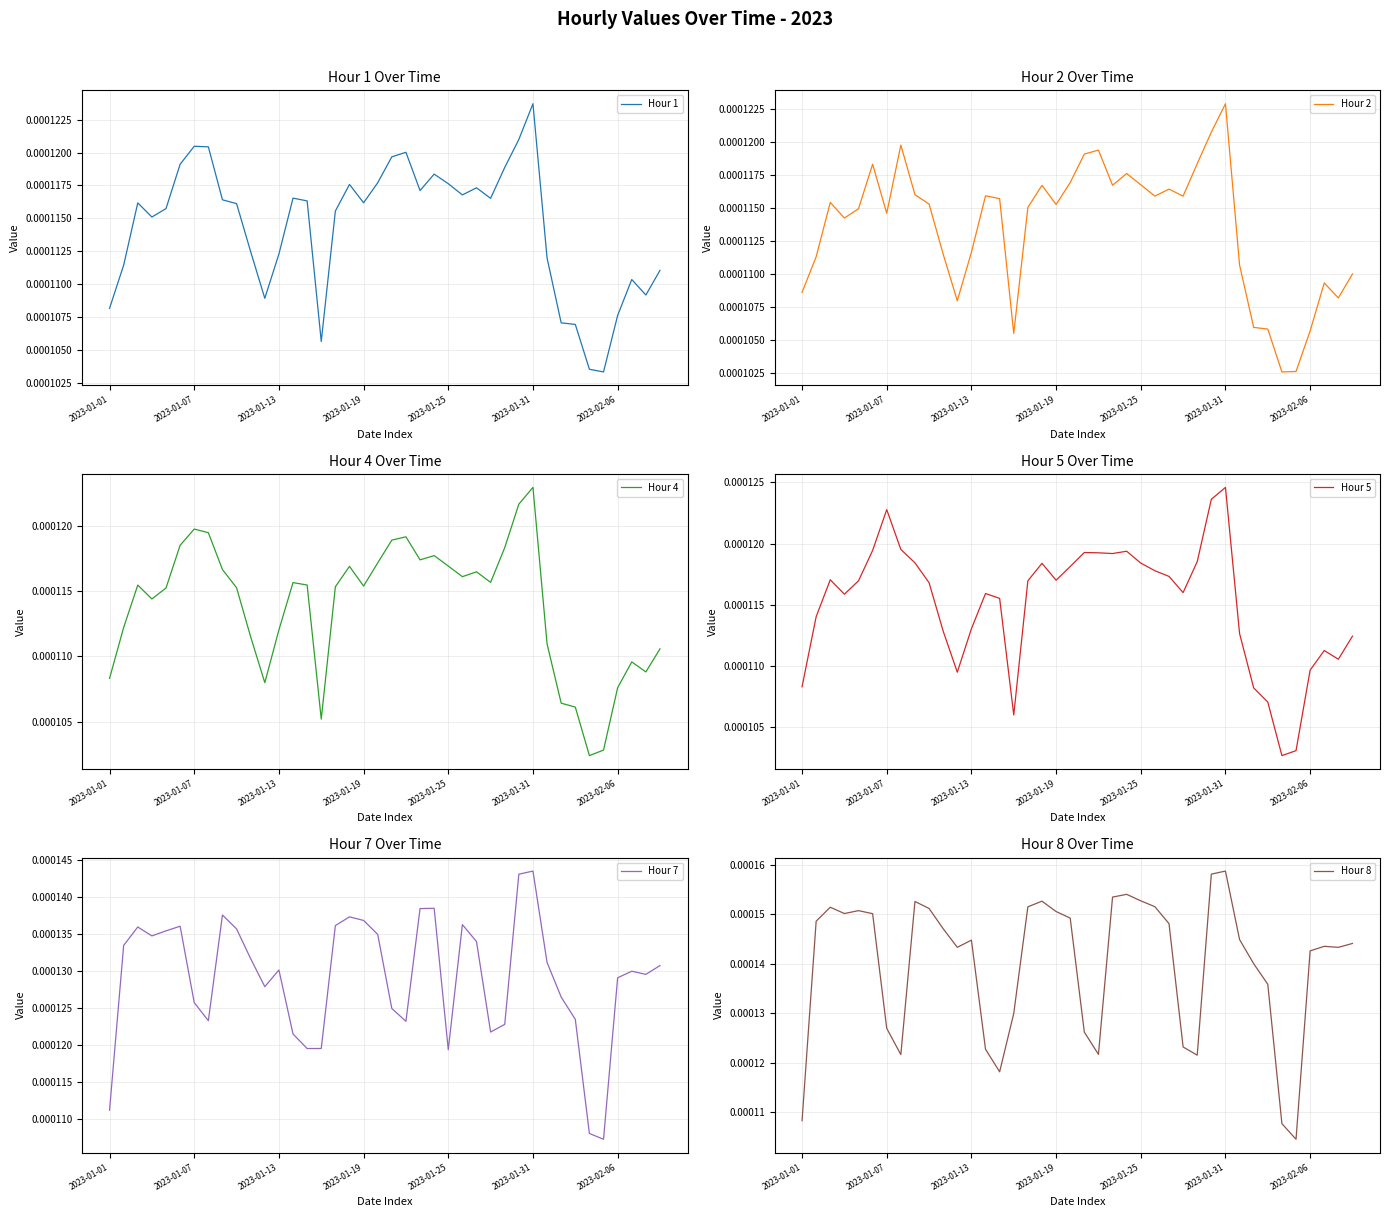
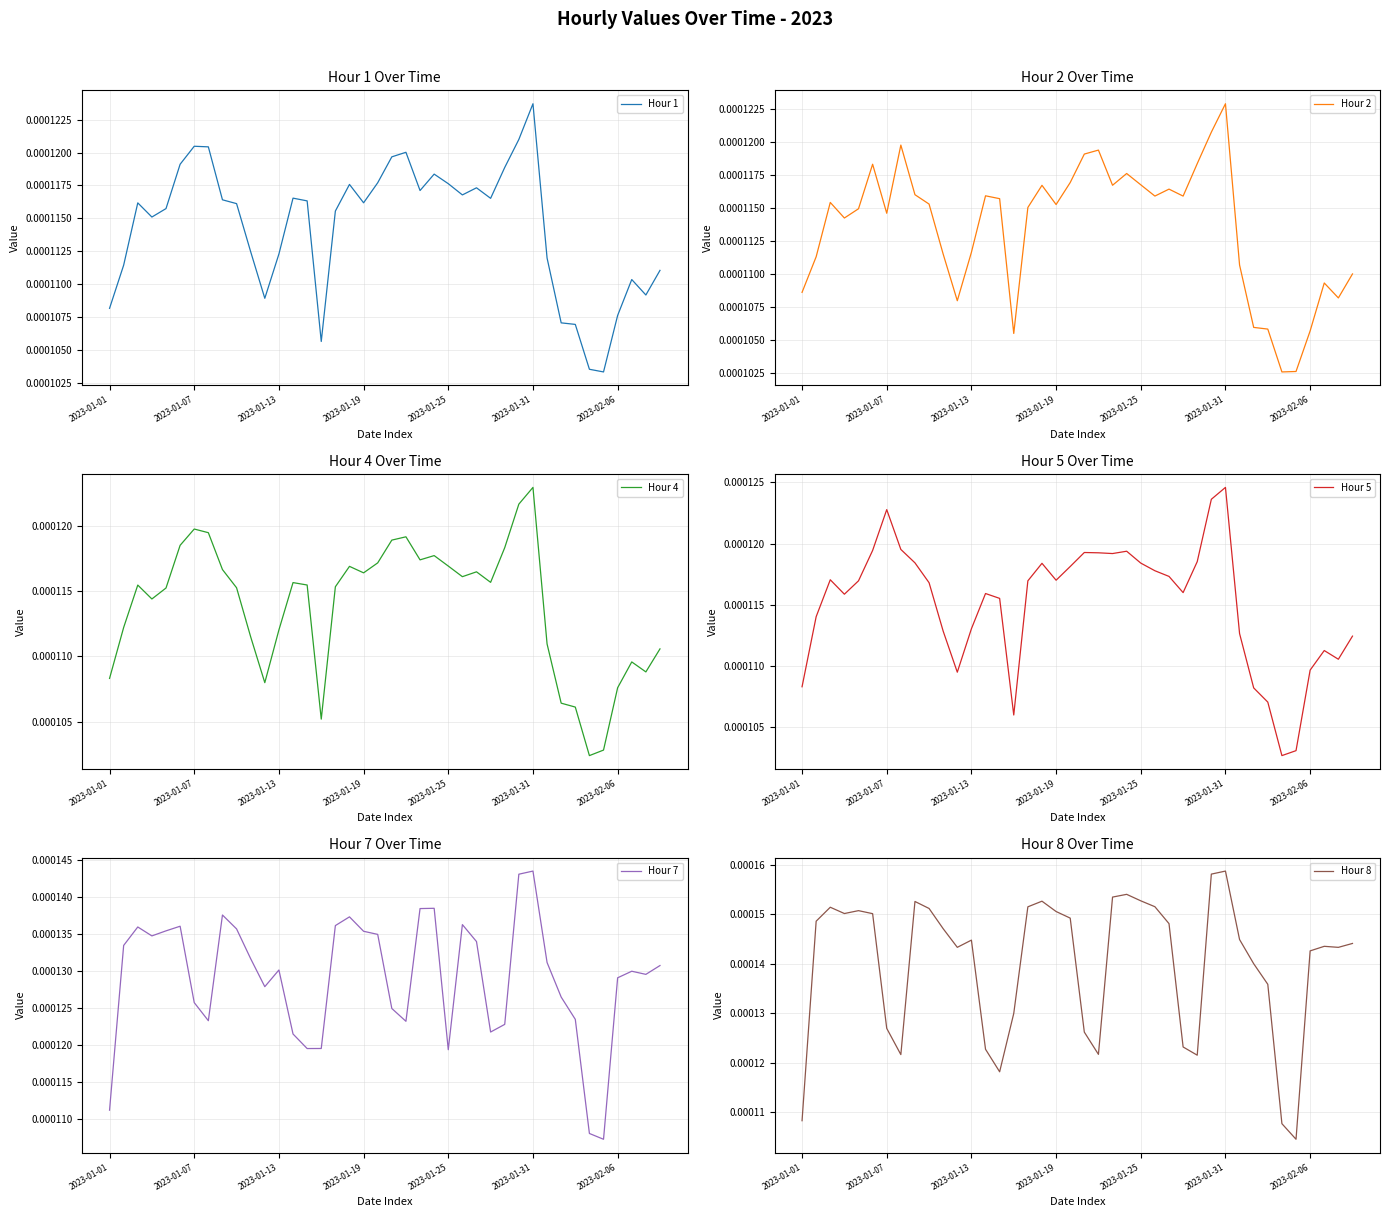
  {
    "Hour 1 Over Time": {
      "2023-01-01": 0.0001082,
      "2023-01-07": 0.0001205,
      "2023-01-13": 0.0001123,
      "2023-01-19": 0.0001162,
      "2023-01-25": 0.0001176,
      "2023-01-31": 0.0001237,
      "2023-02-06": 0.0001076
    },
    "Hour 2 Over Time": {
      "2023-01-01": 0.0001086,
      "2023-01-07": 0.0001146,
      "2023-01-13": 0.0001117,
      "2023-01-19": 0.0001153,
      "2023-01-25": 0.0001168,
      "2023-01-31": 0.0001229,
      "2023-02-06": 0.0001057
    },
    "Hour 4 Over Time": {
      "2023-01-01": 0.0001083,
      "2023-01-07": 0.0001198,
      "2023-01-13": 0.0001120,
-     "2023-01-19": 0.0001154,
+     "2023-01-19": 0.0001164,
      "2023-01-25": 0.0001169,
      "2023-01-31": 0.0001229,
      "2023-02-06": 0.0001076
    },
    "Hour 5 Over Time": {
      "2023-01-01": 0.0001083,
      "2023-01-07": 0.0001228,
      "2023-01-13": 0.0001130,
      "2023-01-19": 0.0001170,
      "2023-01-25": 0.0001184,
      "2023-01-31": 0.0001246,
      "2023-02-06": 0.0001097
    },
    "Hour 7 Over Time": {
      "2023-01-01": 0.000111,
      "2023-01-07": 0.000126,
      "2023-01-13": 0.000130,
-     "2023-01-19": 0.000137,
+     "2023-01-19": 0.000135,
      "2023-01-25": 0.000119,
      "2023-01-31": 0.000143,
      "2023-02-06": 0.000129
    },
    "Hour 8 Over Time": {
      "2023-01-01": 0.000108,
      "2023-01-07": 0.000127,
      "2023-01-13": 0.000145,
      "2023-01-19": 0.000151,
      "2023-01-25": 0.000153,
      "2023-01-31": 0.000159,
      "2023-02-06": 0.000143
    }
  }
